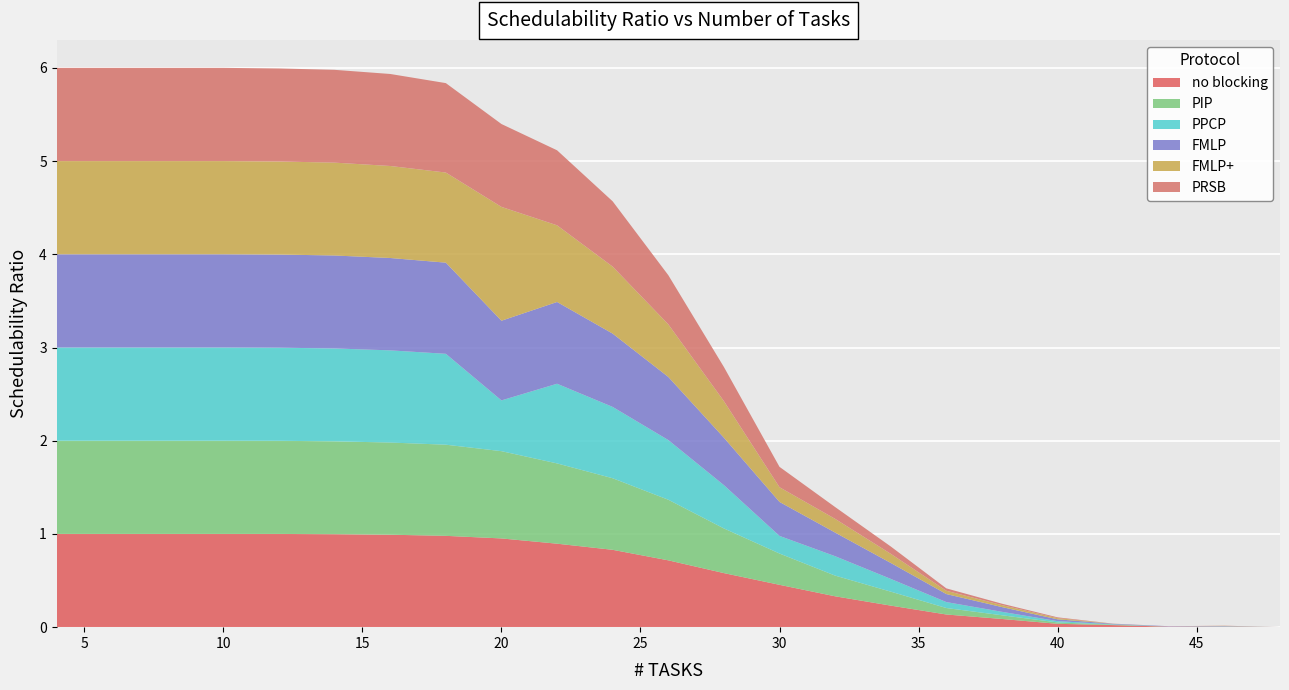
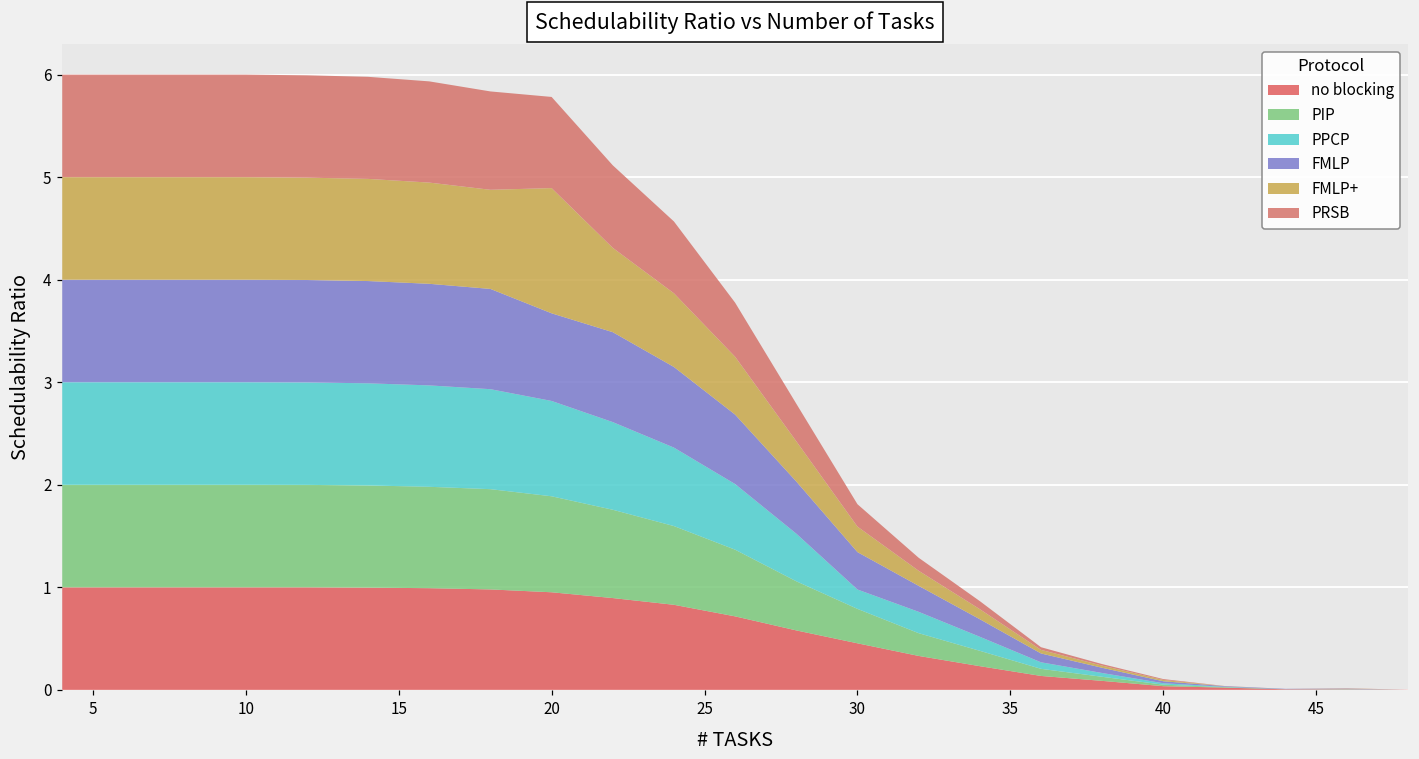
  {
    "PIP": {
      "10": 1.0,
      "20": 0.9,
      "30": 0.3
    },
    "PPCP": {
      "10": 1.0,
-     "20": 0.5,
+     "20": 0.9,
      "30": 0.2
    },
    "FMLP": {
      "10": 1.0,
      "20": 0.9,
      "30": 0.4
    },
    "FMLP+": {
      "10": 1.0,
      "20": 1.2,
-     "30": 0.16
+     "30": 0.25
    }
  }
